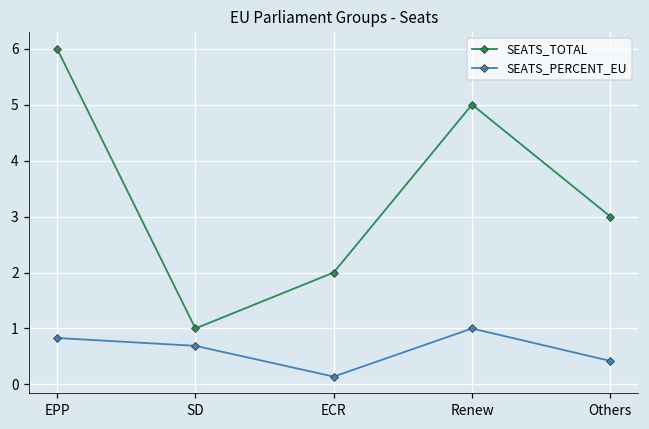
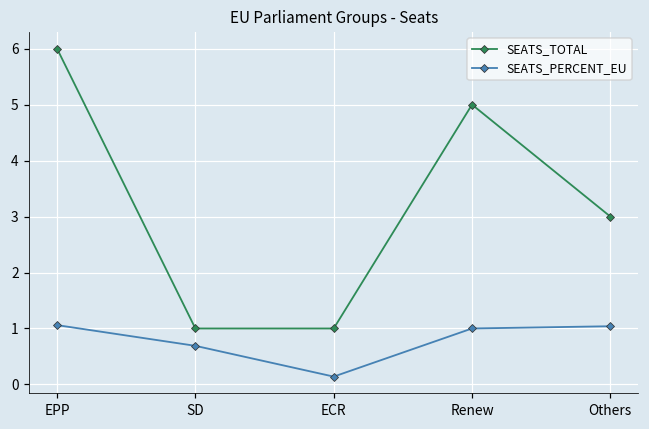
  {
    "SEATS_TOTAL": {
      "EPP": 6,
      "SD": 1,
-     "ECR": 2,
+     "ECR": 1,
      "Renew": 5,
      "Others": 3
    },
    "SEATS_PERCENT_EU": {
-     "EPP": 0.8,
+     "EPP": 1.1,
      "SD": 0.7,
      "ECR": 0.1,
      "Renew": 1.0,
-     "Others": 0.4
+     "Others": 1.0
    }
  }
